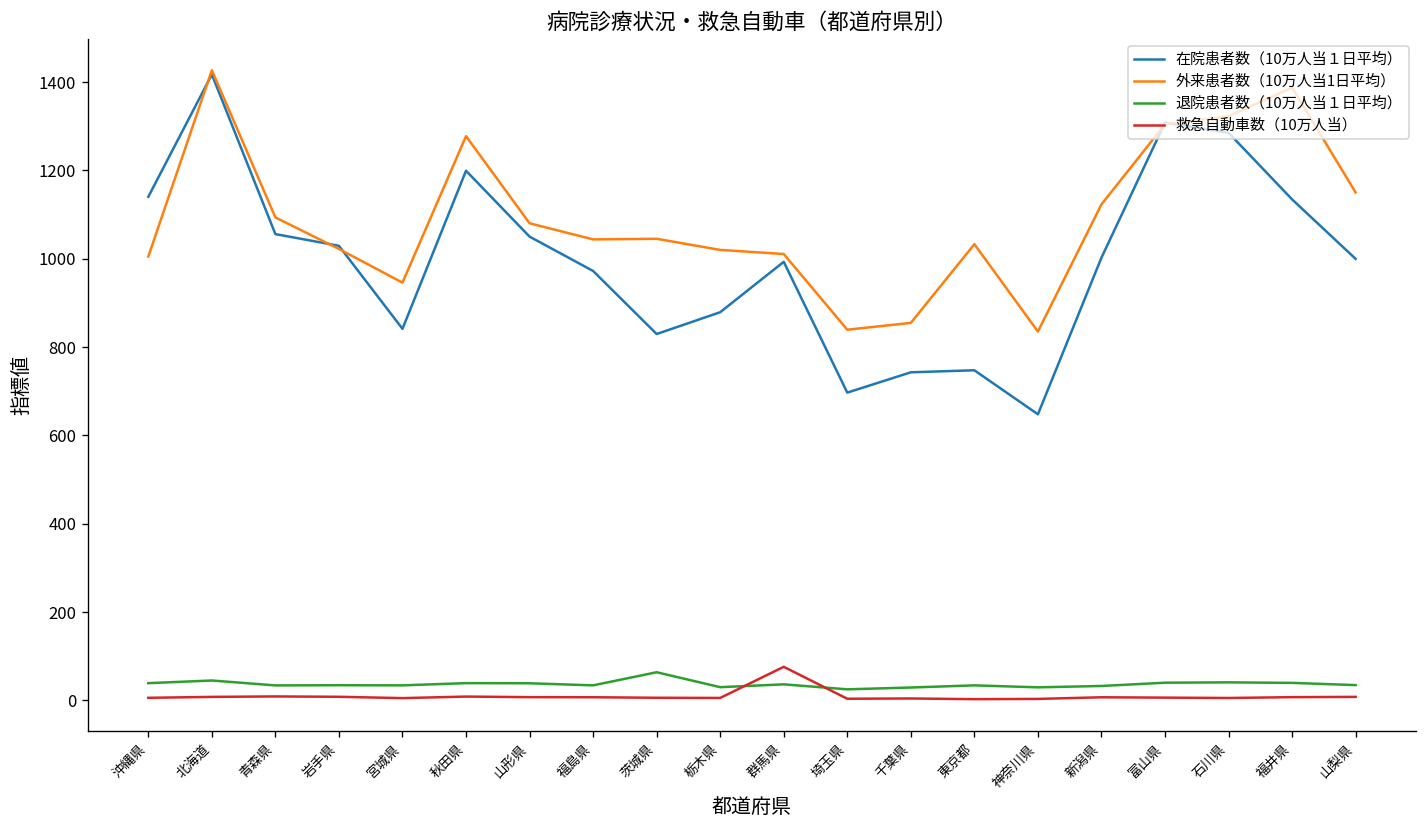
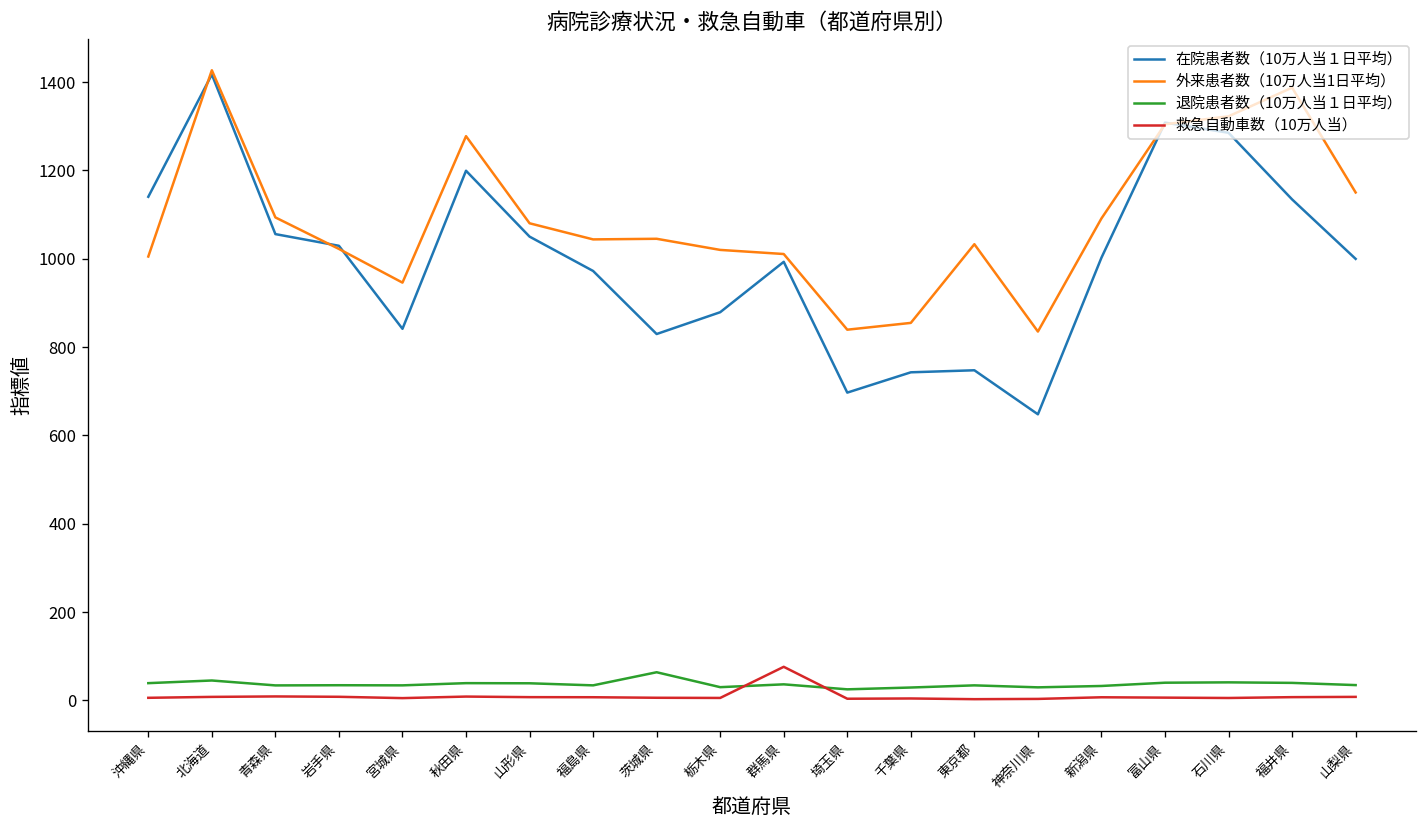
  {
    "在院患者数（10万人当１日平均）": {
      "沖縄県": 1140,
      "北海道": 1420,
      "青森県": 1060,
      "岩手県": 1030,
      "宮城県": 840,
      "秋田県": 1200,
      "山形県": 1050,
      "福島県": 970,
      "茨城県": 830,
      "栃木県": 880,
      "群馬県": 990,
      "埼玉県": 700,
      "千葉県": 740,
      "東京都": 750,
      "神奈川県": 650,
      "新潟県": 1000,
      "福井県": 1130,
      "山梨県": 1000
    },
    "外来患者数（10万人当1日平均）": {
      "沖縄県": 1010,
      "北海道": 1430,
      "青森県": 1090,
      "岩手県": 1020,
      "宮城県": 950,
      "秋田県": 1280,
      "山形県": 1080,
      "福島県": 1040,
      "茨城県": 1050,
      "栃木県": 1020,
      "群馬県": 1010,
      "埼玉県": 840,
      "千葉県": 850,
      "東京都": 1030,
      "神奈川県": 840,
-     "新潟県": 1120,
+     "新潟県": 1090,
      "山梨県": 1150
    },
    "退院患者数（10万人当１日平均）": {
      "沖縄県": 40,
      "北海道": 40,
      "青森県": 30,
      "岩手県": 30,
      "宮城県": 30,
      "秋田県": 40,
      "山形県": 40,
      "福島県": 30,
      "茨城県": 60,
      "栃木県": 30,
      "群馬県": 40,
      "埼玉県": 20,
      "千葉県": 30,
      "東京都": 30,
      "神奈川県": 30,
      "新潟県": 30,
      "富山県": 40,
      "石川県": 40,
      "福井県": 40,
      "山梨県": 30
    },
    "救急自動車数（10万人当）": {
      "沖縄県": 10,
      "北海道": 10,
      "青森県": 10,
      "岩手県": 10,
      "宮城県": 10,
      "秋田県": 10,
      "山形県": 10,
      "福島県": 10,
      "茨城県": 10,
      "栃木県": 10,
      "群馬県": 80,
      "埼玉県": 0,
      "千葉県": 0,
      "東京都": 0,
      "神奈川県": 0,
      "新潟県": 10,
      "富山県": 10,
      "石川県": 10,
      "福井県": 10,
      "山梨県": 10
    }
  }
